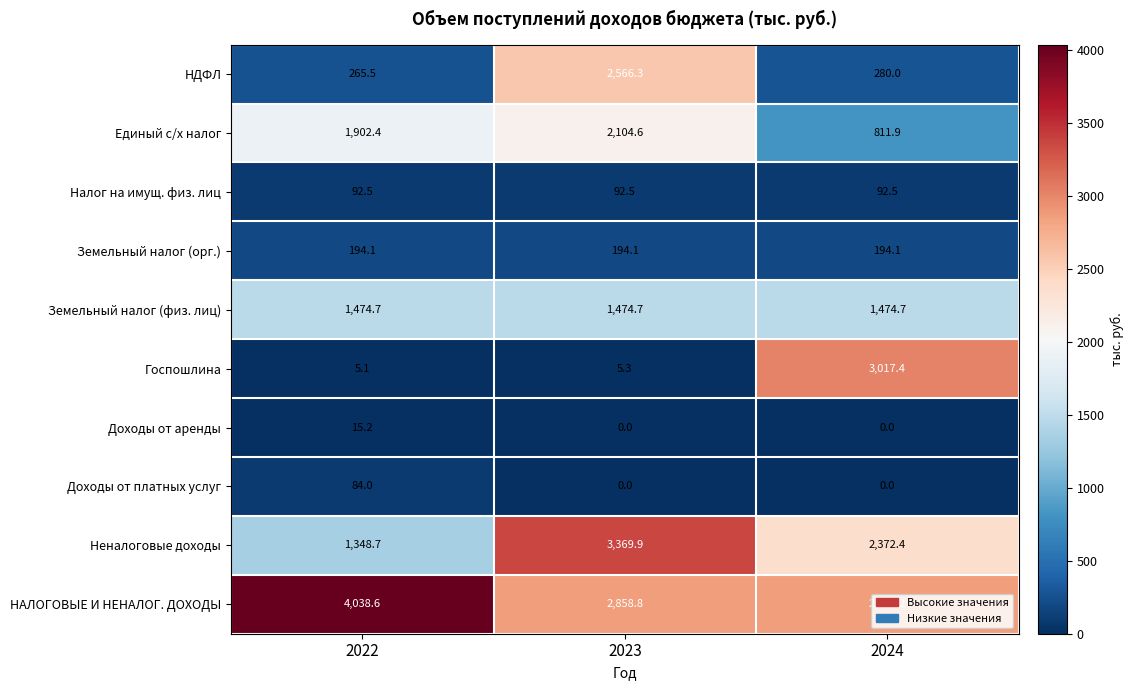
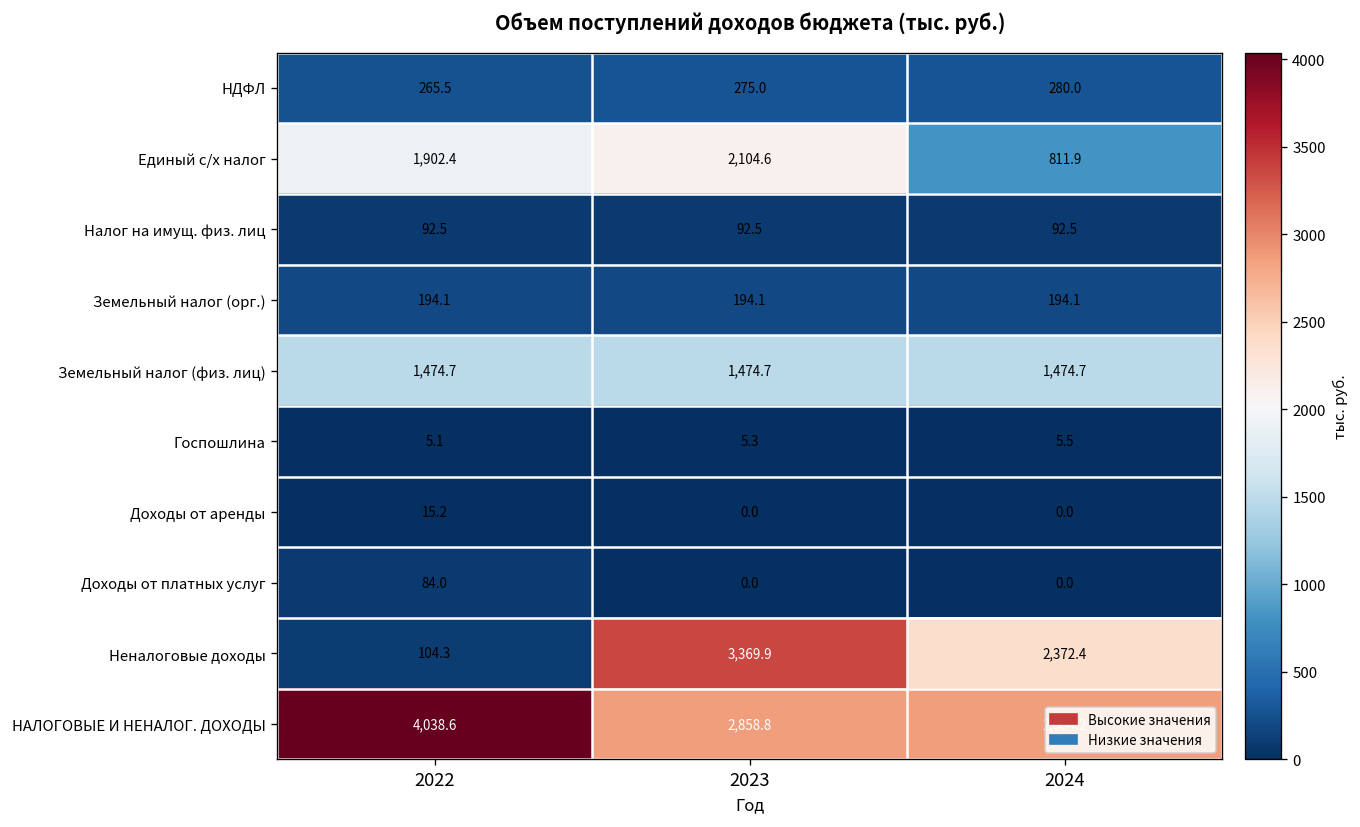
  {
    "НДФЛ": {
      "2022": "265.5",
-     "2023": "2,566.3",
+     "2023": "275.0",
      "2024": "280.0"
    },
    "Единый с/х налог": {
      "2022": "1,902.4",
      "2023": "2,104.6",
      "2024": "811.9"
    },
    "Налог на имущ. физ. лиц": {
      "2022": "92.5",
      "2023": "92.5",
      "2024": "92.5"
    },
    "Земельный налог (орг.)": {
      "2022": "194.1",
      "2023": "194.1",
      "2024": "194.1"
    },
    "Земельный налог (физ. лиц)": {
      "2022": "1,474.7",
      "2023": "1,474.7",
      "2024": "1,474.7"
    },
    "Госпошлина": {
      "2022": "5.1",
      "2023": "5.3",
-     "2024": "3,017.4"
+     "2024": "5.5"
    },
    "Доходы от аренды": {
      "2022": "15.2",
      "2023": "0.0",
      "2024": "0.0"
    },
    "Доходы от платных услуг": {
      "2022": "84.0",
      "2023": "0.0",
      "2024": "0.0"
    },
    "Неналоговые доходы": {
-     "2022": "1,348.7",
+     "2022": "104.3",
      "2023": "3,369.9",
      "2024": "2,372.4"
    },
    "НАЛОГОВЫЕ И НЕНАЛОГ. ДОХОДЫ": {
      "2022": "4,038.6",
      "2023": "2,858.8"
    }
  }
